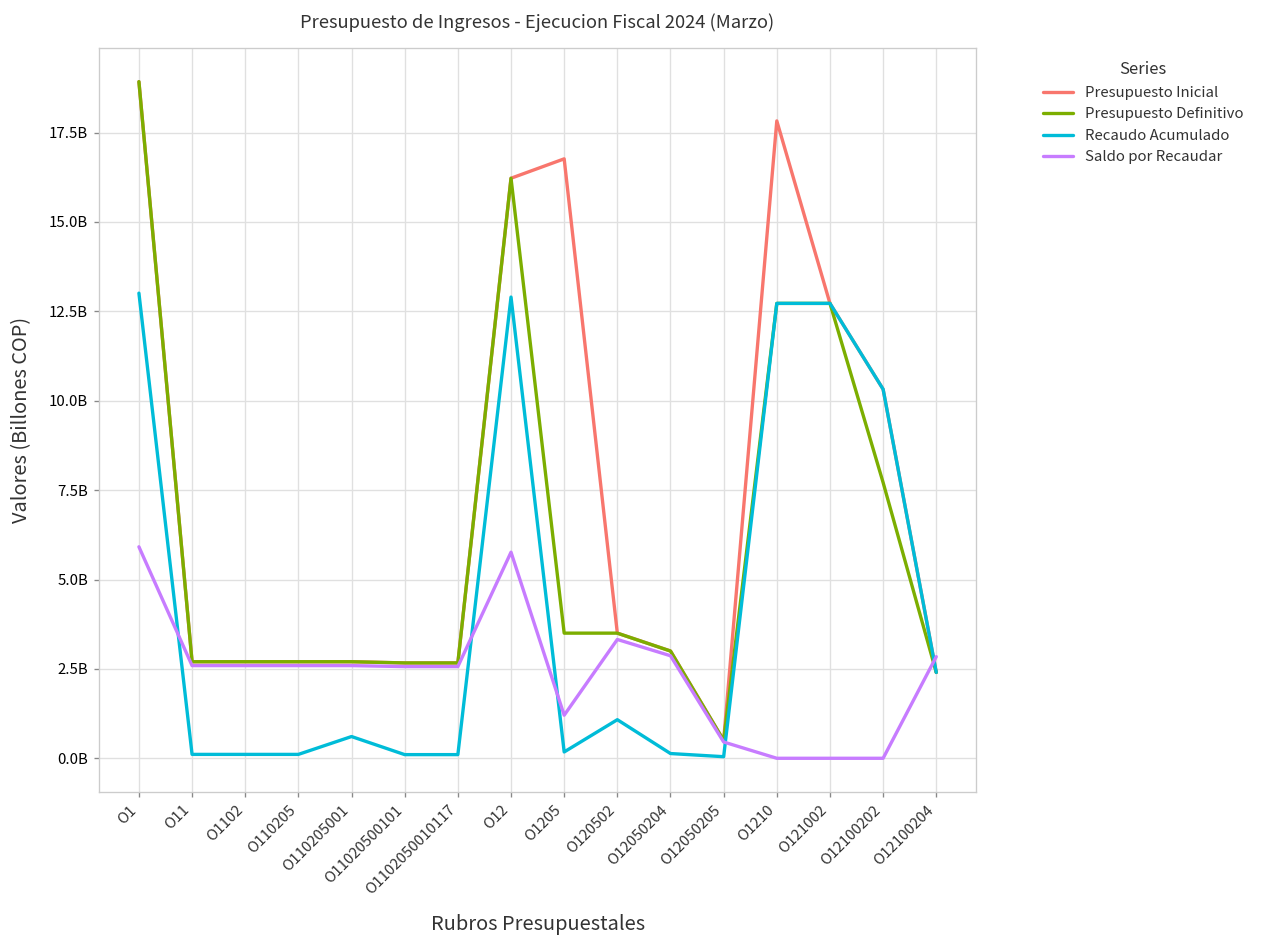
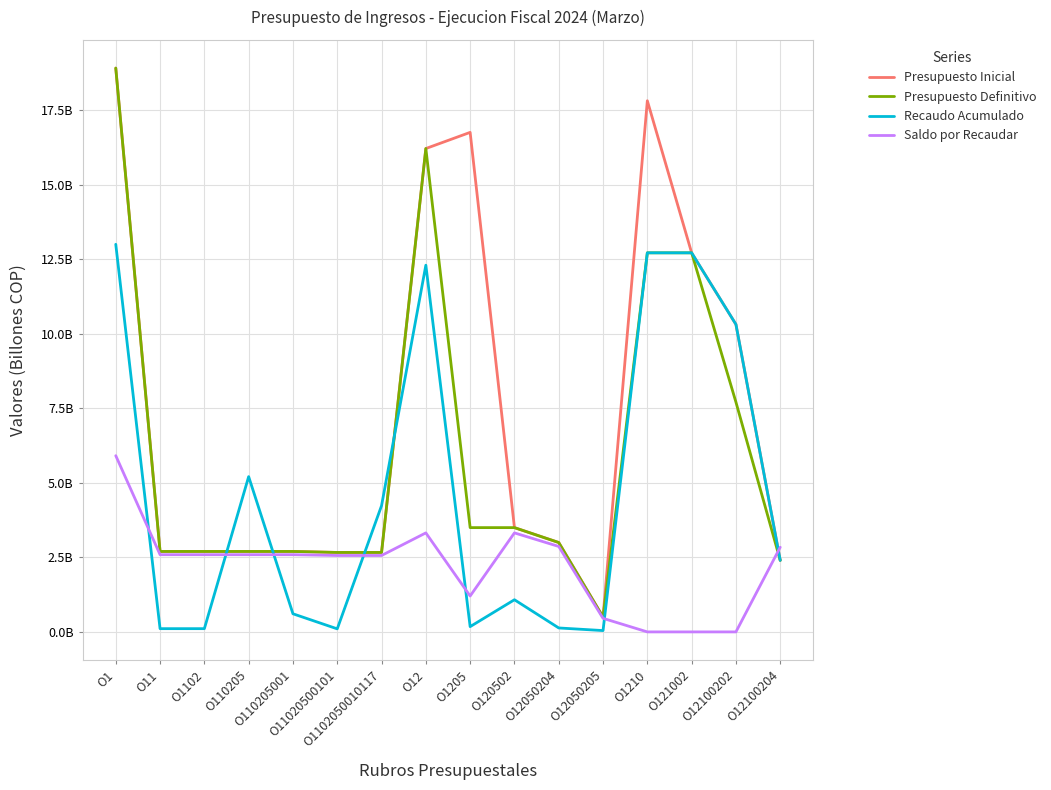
  {
    "Presupuesto Inicial": {
      "O1205": 16800000000,
      "O1210": 17800000000
    },
    "Presupuesto Definitivo": {
      "O1205": 3500000000,
      "O12100202": 7700000000
    },
    "Recaudo Acumulado": {
      "O1": 13000000000,
      "O11": 100000000,
      "O1102": 100000000,
-     "O110205": 100000000,
+     "O110205": 5200000000,
      "O110205001": 600000000,
      "O11020500101": 100000000,
-     "O1102050010117": 100000000,
-     "O12": 12900000000,
+     "O1102050010117": 4200000000,
+     "O12": 12300000000,
      "O1205": 200000000,
      "O120502": 1100000000,
      "O12050204": 100000000,
      "O12050205": 0
    },
    "Saldo por Recaudar": {
      "O1": 5900000000,
      "O11": 2600000000,
      "O1102": 2600000000,
      "O110205": 2600000000,
      "O110205001": 2600000000,
      "O11020500101": 2600000000,
      "O1102050010117": 2600000000,
-     "O12": 5800000000,
+     "O12": 3300000000,
      "O1205": 1200000000,
      "O120502": 3300000000,
      "O12050204": 2900000000,
      "O1210": 0,
      "O121002": 0,
      "O12100202": 0,
      "O12100204": 2800000000
    }
  }
